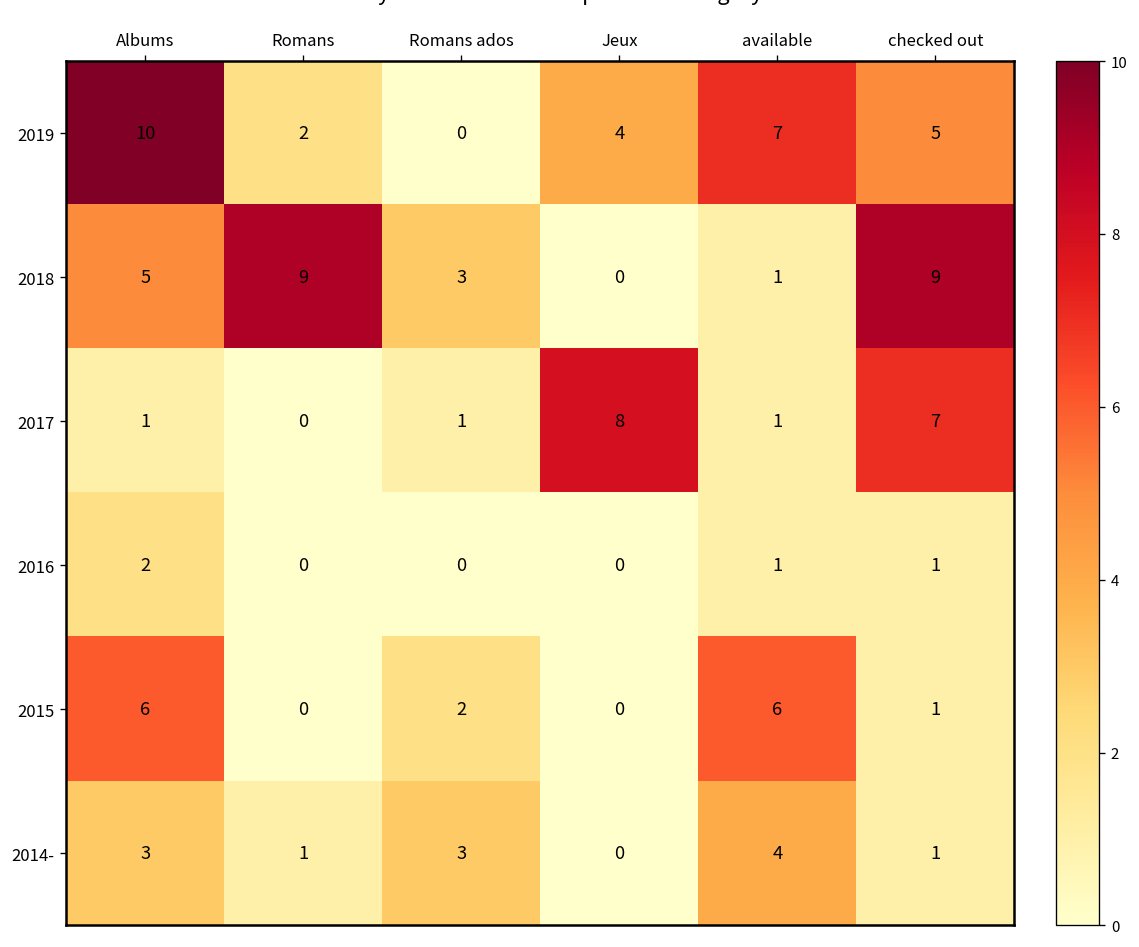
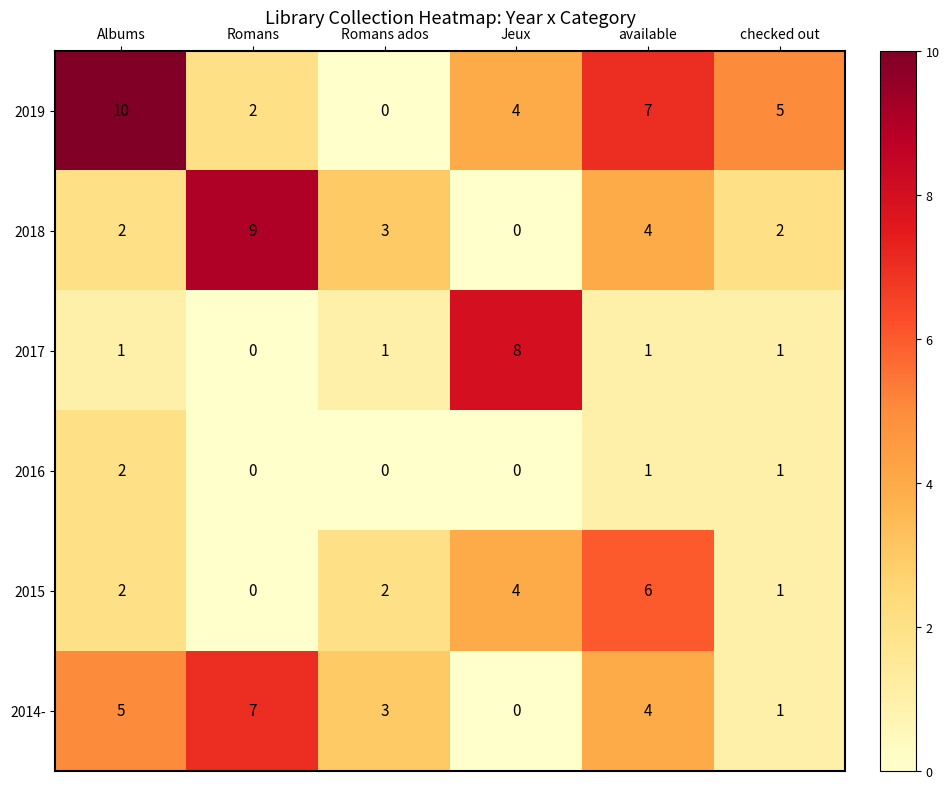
  {
    "2019": {
      "Albums": 10,
      "Romans": 2,
      "Romans ados": 0,
      "Jeux": 4,
      "available": 7,
      "checked out": 5
    },
    "2018": {
-     "Albums": 5,
+     "Albums": 2,
      "Romans": 9,
      "Romans ados": 3,
      "Jeux": 0,
-     "available": 1,
-     "checked out": 9
+     "available": 4,
+     "checked out": 2
    },
    "2017": {
      "Albums": 1,
      "Romans": 0,
      "Romans ados": 1,
      "Jeux": 8,
      "available": 1,
-     "checked out": 7
+     "checked out": 1
    },
    "2016": {
      "Albums": 2,
      "Romans": 0,
      "Romans ados": 0,
      "Jeux": 0,
      "available": 1,
      "checked out": 1
    },
    "2015": {
-     "Albums": 6,
+     "Albums": 2,
      "Romans": 0,
      "Romans ados": 2,
-     "Jeux": 0,
+     "Jeux": 4,
      "available": 6,
      "checked out": 1
    },
    "2014-": {
-     "Albums": 3,
-     "Romans": 1,
+     "Albums": 5,
+     "Romans": 7,
      "Romans ados": 3,
      "Jeux": 0,
      "available": 4,
      "checked out": 1
    }
  }
